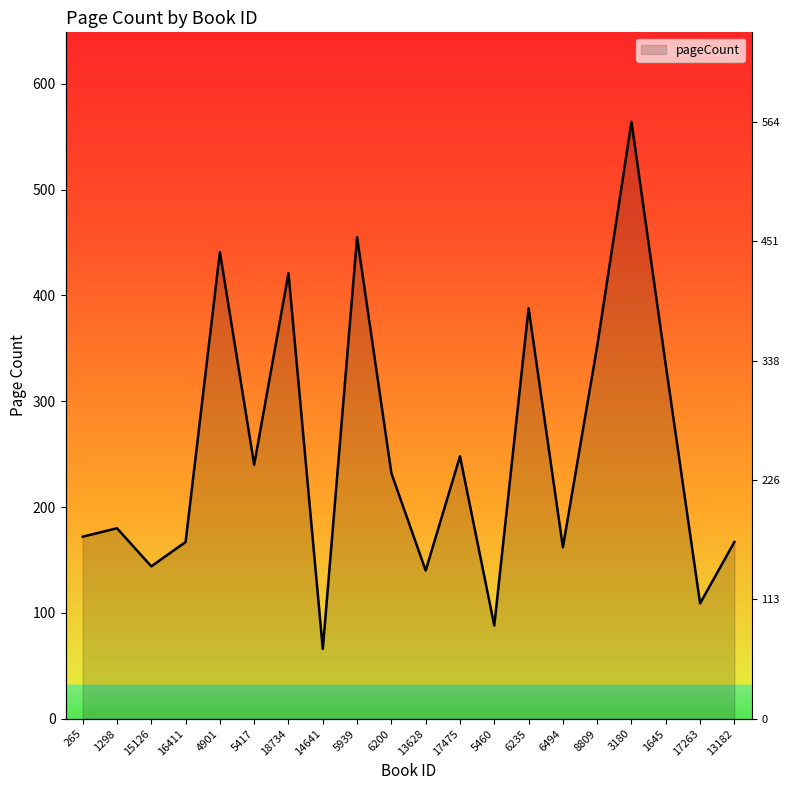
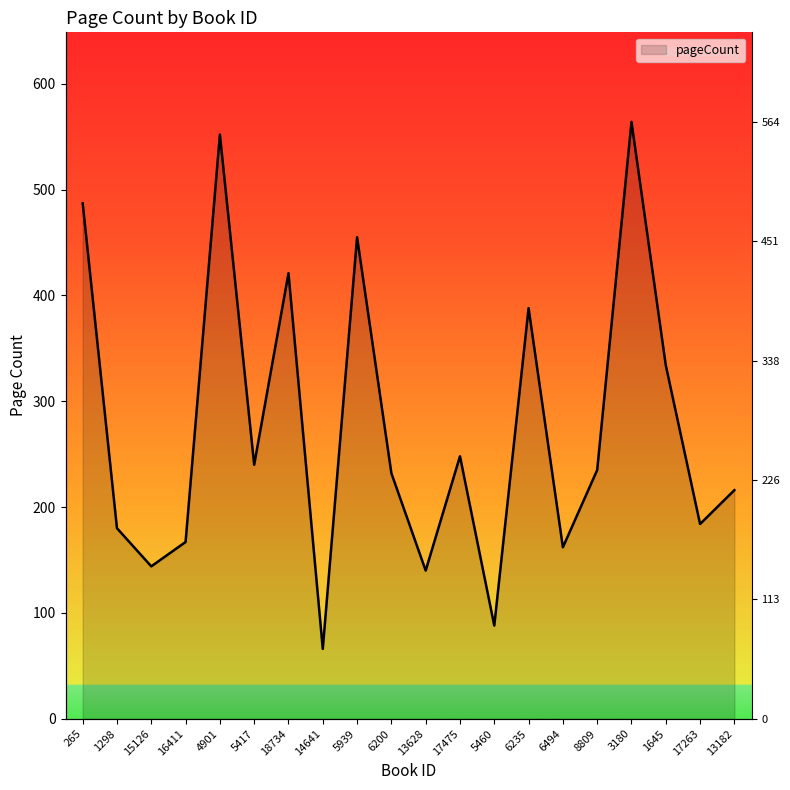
  {
-   "265": 172,
+   "265": 487,
    "1298": 180,
    "15126": 144,
    "16411": 167,
-   "4901": 441,
+   "4901": 552,
    "5417": 240,
    "18734": 421,
    "14641": 66,
    "5939": 455,
    "6200": 232,
    "13628": 140,
    "17475": 248,
    "5460": 88,
    "6235": 388,
    "6494": 162,
-   "8809": 352,
+   "8809": 235,
    "3180": 564,
    "1645": 334,
-   "17263": 109,
-   "13182": 167
+   "17263": 184,
+   "13182": 216
  }
